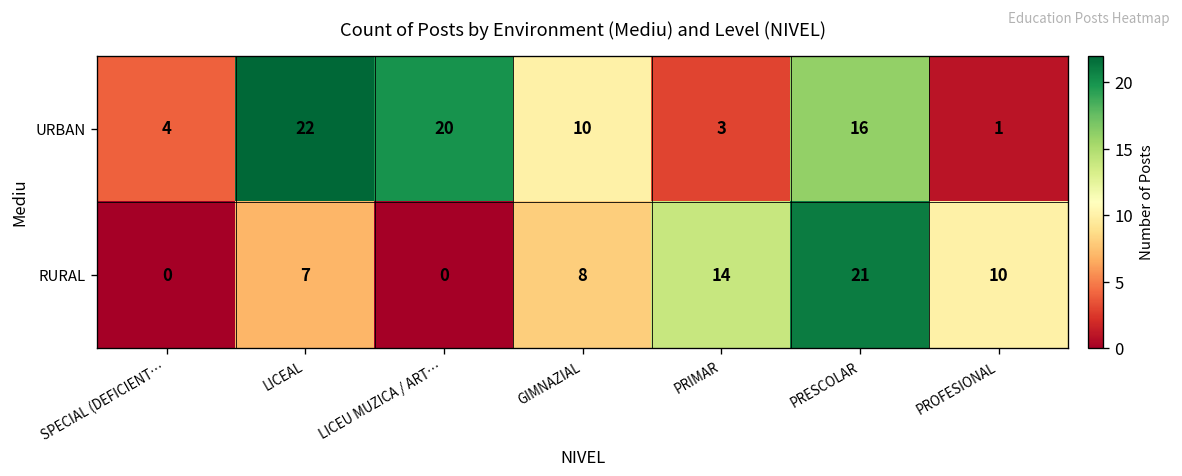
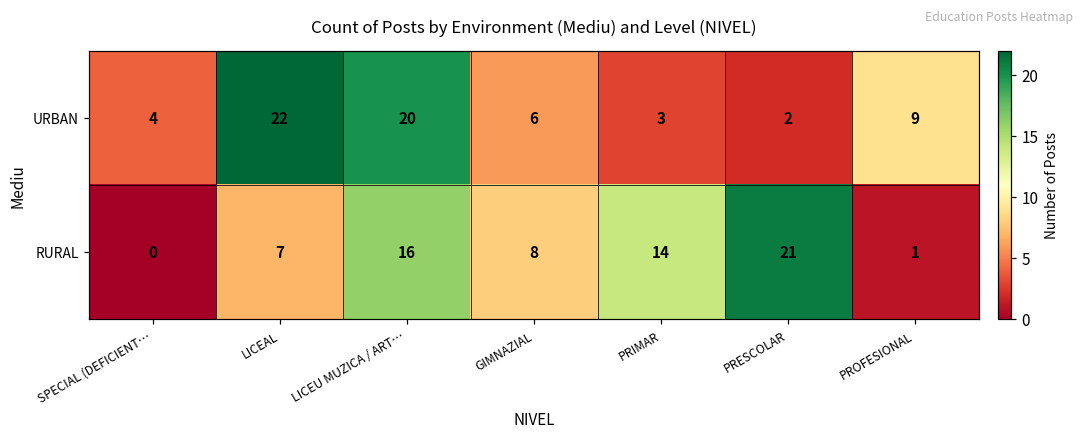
  {
    "URBAN": {
      "SPECIAL (DEFICIENT…": 4,
      "LICEAL": 22,
      "LICEU MUZICA / ART…": 20,
-     "GIMNAZIAL": 10,
+     "GIMNAZIAL": 6,
      "PRIMAR": 3,
-     "PRESCOLAR": 16,
-     "PROFESIONAL": 1
+     "PRESCOLAR": 2,
+     "PROFESIONAL": 9
    },
    "RURAL": {
      "SPECIAL (DEFICIENT…": 0,
      "LICEAL": 7,
-     "LICEU MUZICA / ART…": 0,
+     "LICEU MUZICA / ART…": 16,
      "GIMNAZIAL": 8,
      "PRIMAR": 14,
      "PRESCOLAR": 21,
-     "PROFESIONAL": 10
+     "PROFESIONAL": 1
    }
  }
